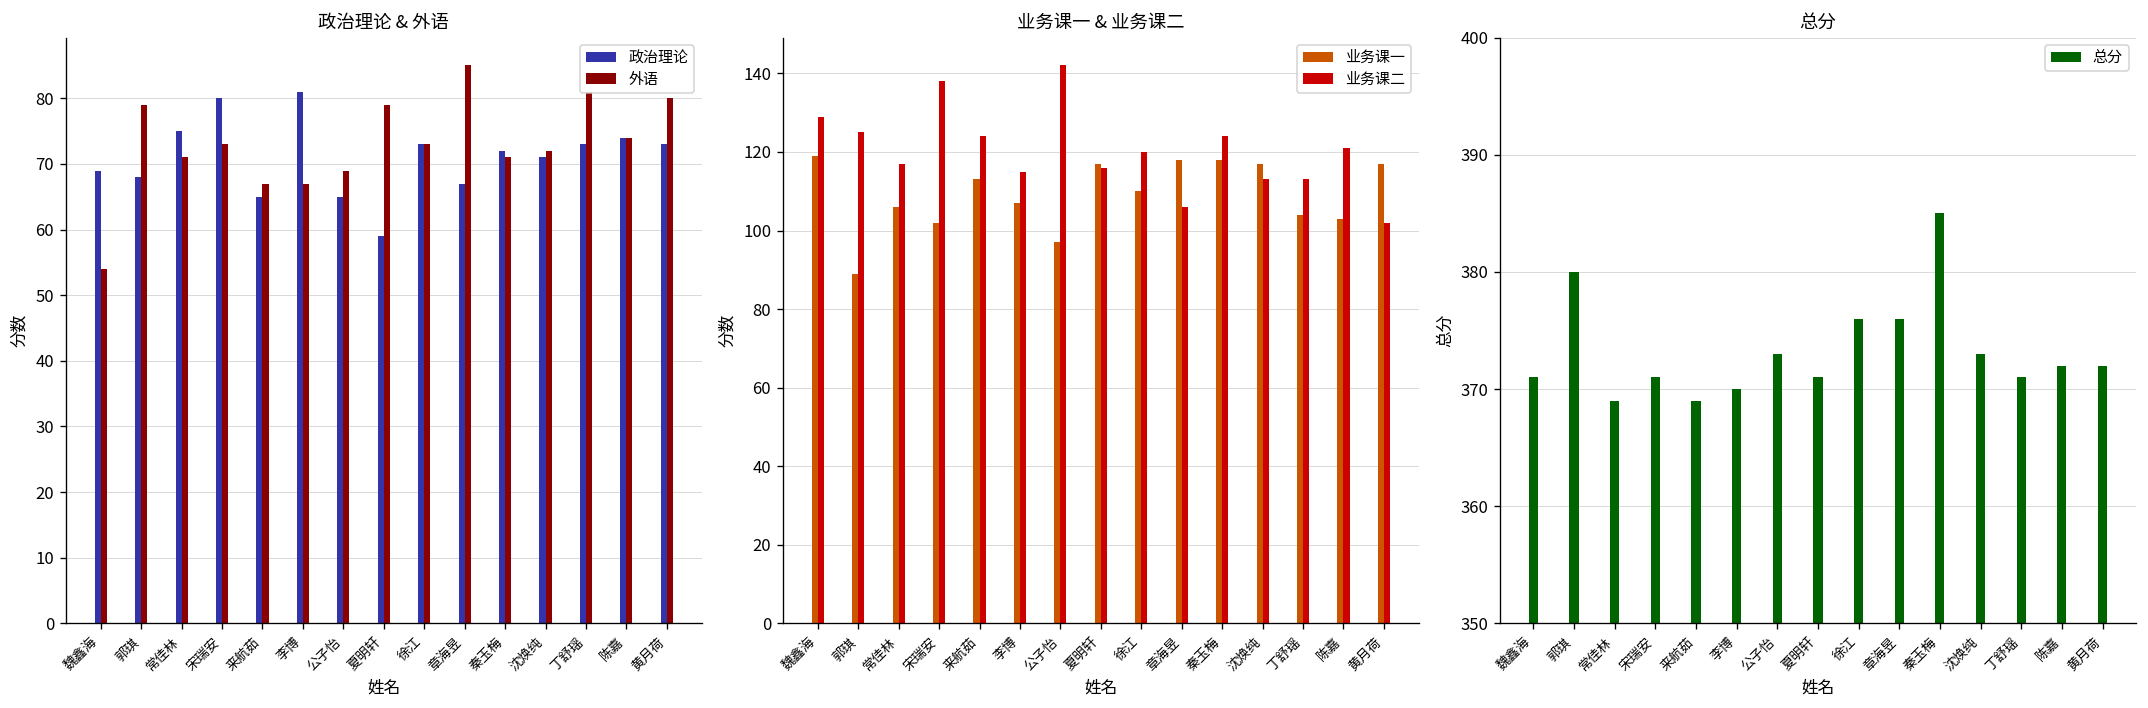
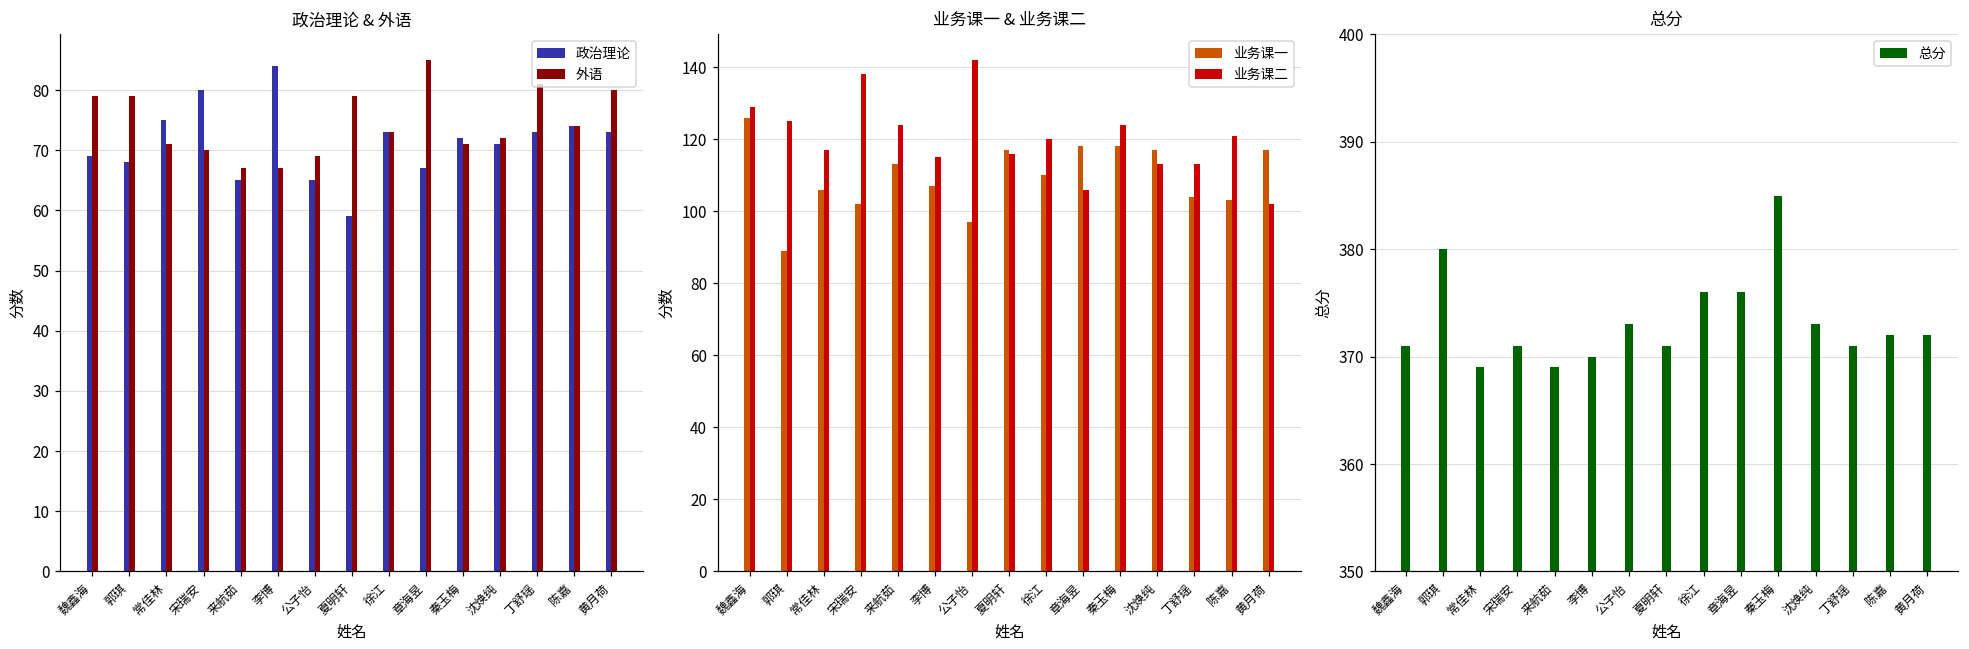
  {
    "政治理论 & 外语": {
      "政治理论": {
        "魏鑫海": 69,
        "郭琪": 68,
        "常佳林": 75,
        "宋瑞安": 80,
        "来航茹": 65,
-       "李博": 81,
+       "李博": 84,
        "公子怡": 65,
        "夏明轩": 59,
        "徐江": 73,
        "章海昱": 67,
        "秦玉梅": 72,
        "沈焕纯": 71,
        "丁舒瑶": 73,
        "陈嘉": 74,
        "黄月荷": 73
      },
      "外语": {
-       "魏鑫海": 54,
+       "魏鑫海": 79,
        "郭琪": 79,
        "常佳林": 71,
-       "宋瑞安": 73,
+       "宋瑞安": 70,
        "来航茹": 67,
        "李博": 67,
        "公子怡": 69,
        "夏明轩": 79,
        "徐江": 73,
        "章海昱": 85,
        "秦玉梅": 71,
        "沈焕纯": 72,
        "陈嘉": 74,
        "黄月荷": 80
      }
    },
    "业务课一 & 业务课二": {
      "业务课一": {
-       "魏鑫海": 119,
+       "魏鑫海": 126,
        "郭琪": 89,
        "常佳林": 106,
        "宋瑞安": 102,
        "来航茹": 113,
        "李博": 107,
        "公子怡": 97,
        "夏明轩": 117,
        "徐江": 110,
        "章海昱": 118,
        "秦玉梅": 118,
        "沈焕纯": 117,
        "丁舒瑶": 104,
        "陈嘉": 103,
        "黄月荷": 117
      },
      "业务课二": {
        "魏鑫海": 129,
        "郭琪": 125,
        "常佳林": 117,
        "宋瑞安": 138,
        "来航茹": 124,
        "李博": 115,
        "公子怡": 142,
        "夏明轩": 116,
        "徐江": 120,
        "章海昱": 106,
        "秦玉梅": 124,
        "沈焕纯": 113,
        "丁舒瑶": 113,
        "陈嘉": 121,
        "黄月荷": 102
      }
    },
    "总分": {
      "魏鑫海": 371,
      "郭琪": 380,
      "常佳林": 369,
      "宋瑞安": 371,
      "来航茹": 369,
      "李博": 370,
      "公子怡": 373,
      "夏明轩": 371,
      "徐江": 376,
      "章海昱": 376,
      "秦玉梅": 385,
      "沈焕纯": 373,
      "丁舒瑶": 371,
      "陈嘉": 372,
      "黄月荷": 372
    }
  }
